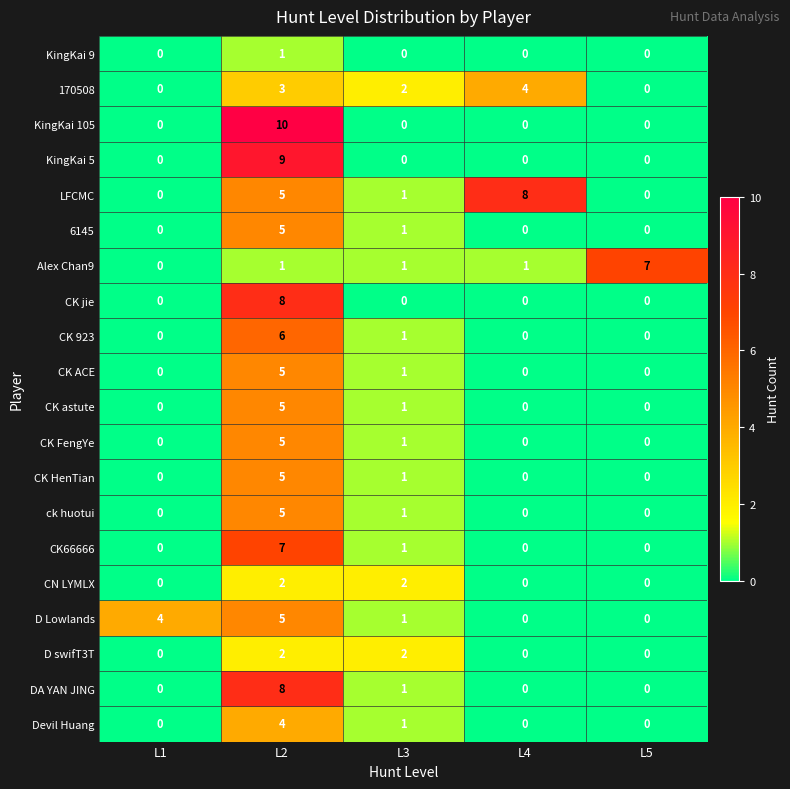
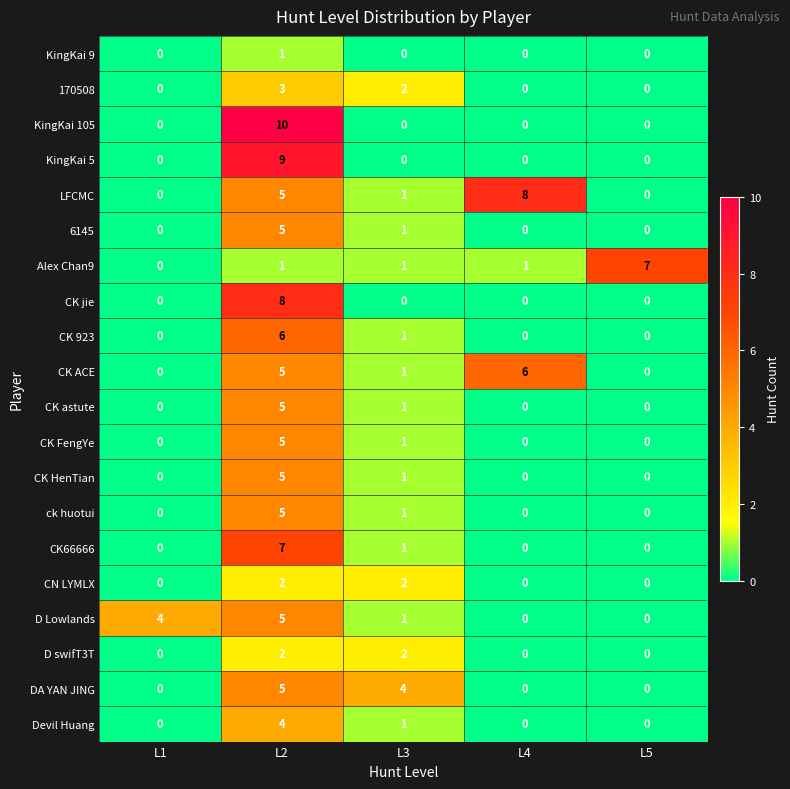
  {
    "KingKai 9": {
      "L1": 0,
      "L2": 1,
      "L3": 0,
      "L4": 0,
      "L5": 0
    },
    "170508": {
      "L1": 0,
      "L2": 3,
      "L3": 2,
-     "L4": 4,
+     "L4": 0,
      "L5": 0
    },
    "KingKai 105": {
      "L1": 0,
      "L2": 10,
      "L3": 0,
      "L4": 0,
      "L5": 0
    },
    "KingKai 5": {
      "L1": 0,
      "L2": 9,
      "L3": 0,
      "L4": 0,
      "L5": 0
    },
    "LFCMC": {
      "L1": 0,
      "L2": 5,
      "L3": 1,
      "L4": 8,
      "L5": 0
    },
    "6145": {
      "L1": 0,
      "L2": 5,
      "L3": 1,
      "L4": 0,
      "L5": 0
    },
    "Alex Chan9": {
      "L1": 0,
      "L2": 1,
      "L3": 1,
      "L4": 1,
      "L5": 7
    },
    "CK jie": {
      "L1": 0,
      "L2": 8,
      "L3": 0,
      "L4": 0,
      "L5": 0
    },
    "CK 923": {
      "L1": 0,
      "L2": 6,
      "L3": 1,
      "L4": 0,
      "L5": 0
    },
    "CK ACE": {
      "L1": 0,
      "L2": 5,
      "L3": 1,
-     "L4": 0,
+     "L4": 6,
      "L5": 0
    },
    "CK astute": {
      "L1": 0,
      "L2": 5,
      "L3": 1,
      "L4": 0,
      "L5": 0
    },
    "CK FengYe": {
      "L1": 0,
      "L2": 5,
      "L3": 1,
      "L4": 0,
      "L5": 0
    },
    "CK HenTian": {
      "L1": 0,
      "L2": 5,
      "L3": 1,
      "L4": 0,
      "L5": 0
    },
    "ck huotui": {
      "L1": 0,
      "L2": 5,
      "L3": 1,
      "L4": 0,
      "L5": 0
    },
    "CK66666": {
      "L1": 0,
      "L2": 7,
      "L3": 1,
      "L4": 0,
      "L5": 0
    },
    "CN LYMLX": {
      "L1": 0,
      "L2": 2,
      "L3": 2,
      "L4": 0,
      "L5": 0
    },
    "D Lowlands": {
      "L1": 4,
      "L2": 5,
      "L3": 1,
      "L4": 0,
      "L5": 0
    },
    "D swifT3T": {
      "L1": 0,
      "L2": 2,
      "L3": 2,
      "L4": 0,
      "L5": 0
    },
    "DA YAN JING": {
      "L1": 0,
-     "L2": 8,
-     "L3": 1,
+     "L2": 5,
+     "L3": 4,
      "L4": 0,
      "L5": 0
    },
    "Devil Huang": {
      "L1": 0,
      "L2": 4,
      "L3": 1,
      "L4": 0,
      "L5": 0
    }
  }
